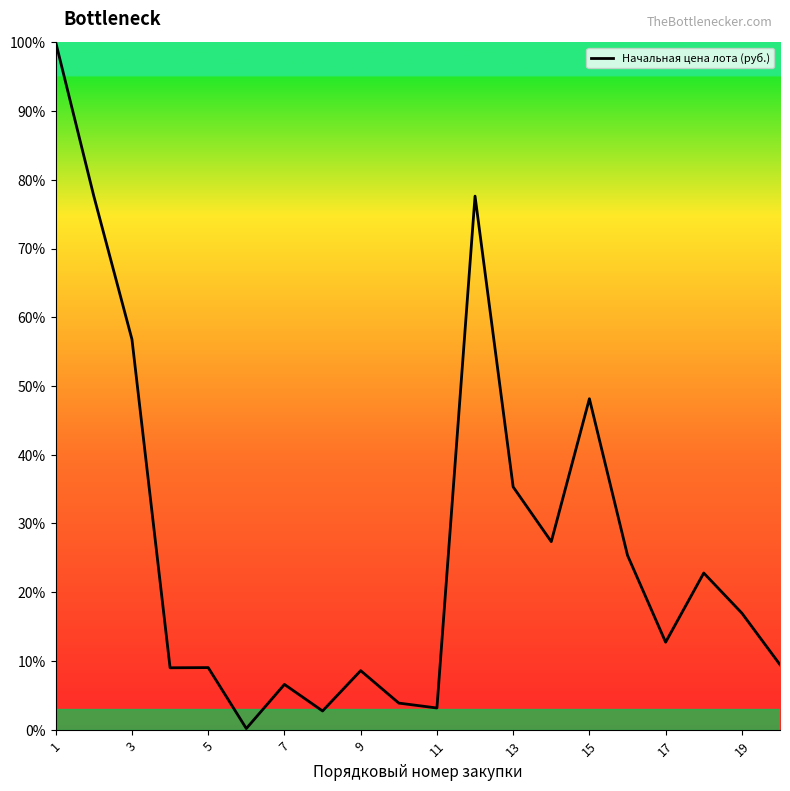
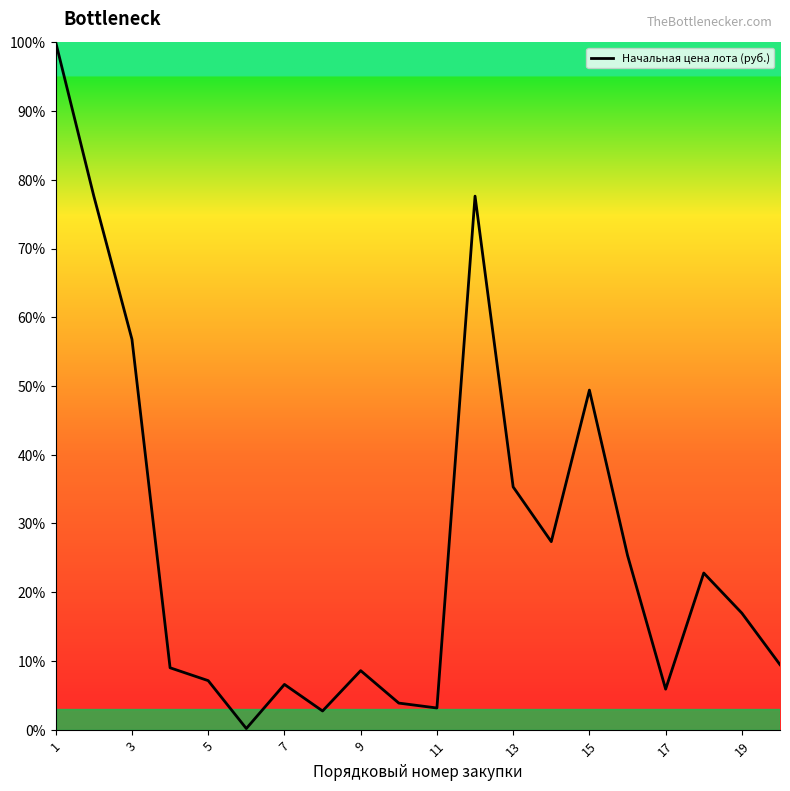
  {
    "1": "100%",
    "3": "57%",
-   "5": "9%",
+   "5": "7%",
    "7": "7%",
    "9": "9%",
    "11": "3%",
    "13": "35%",
-   "15": "48%",
-   "17": "13%",
+   "15": "49%",
+   "17": "6%",
    "19": "17%"
  }
